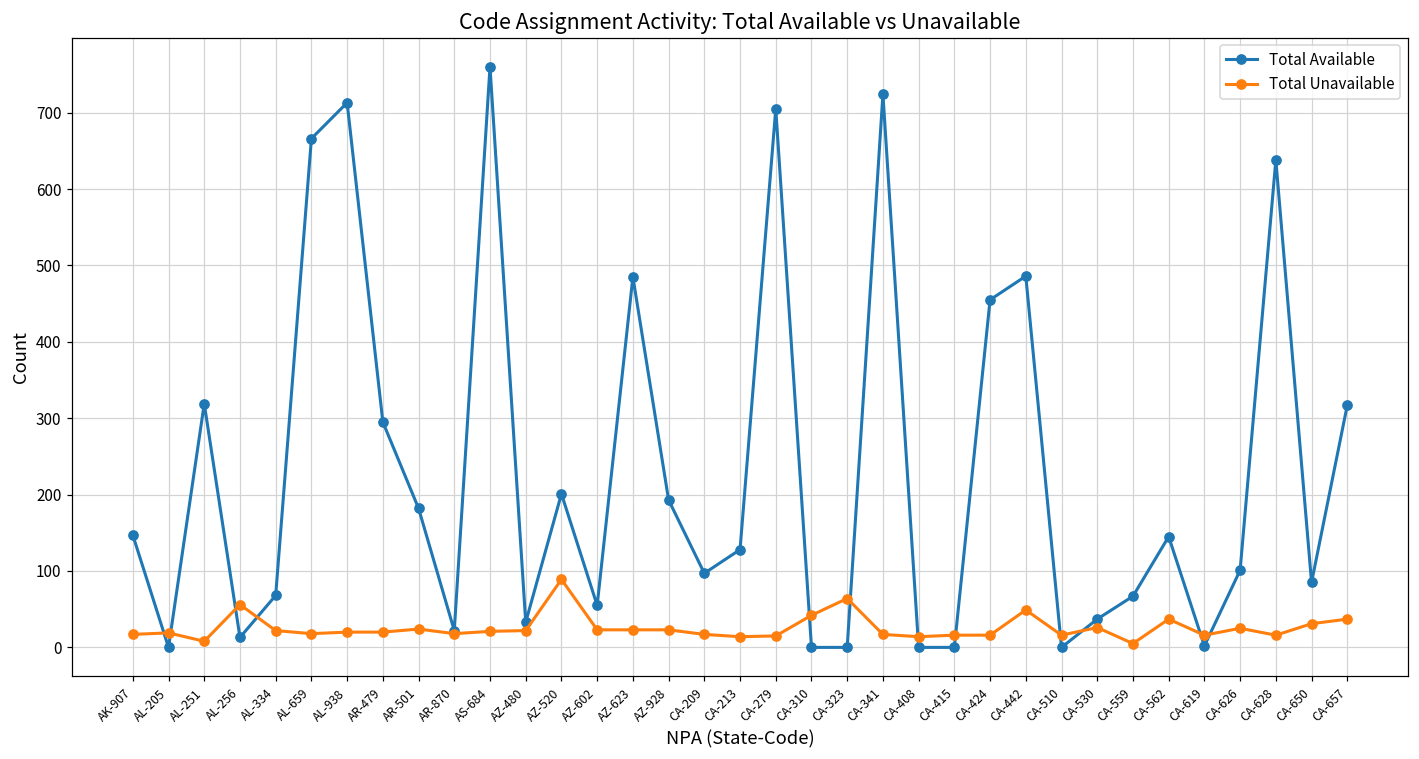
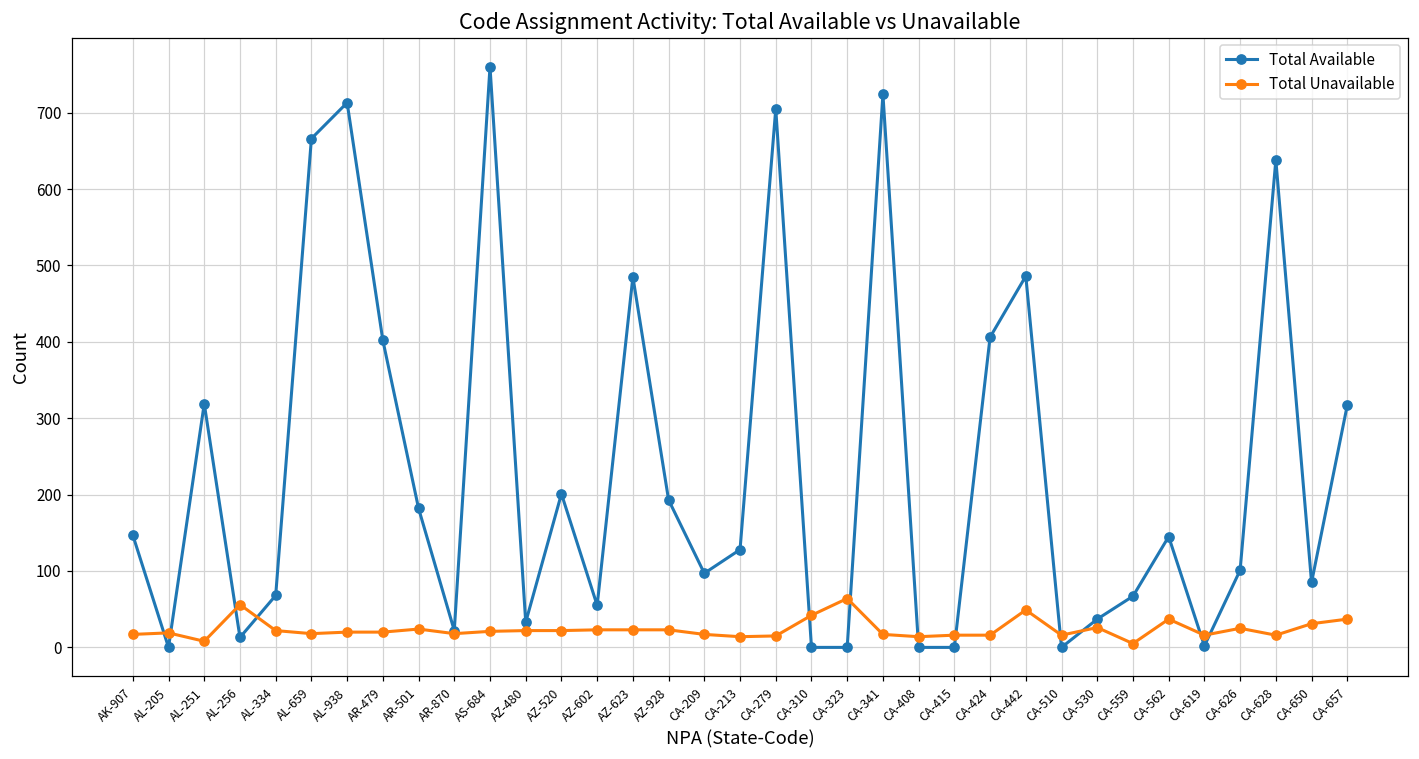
  {
    "Total Available": {
      "AK-907": 150,
      "AL-205": 0,
      "AL-251": 320,
      "AL-256": 10,
      "AL-334": 70,
      "AL-659": 670,
      "AL-938": 710,
-     "AR-479": 300,
+     "AR-479": 400,
      "AR-501": 180,
      "AR-870": 20,
      "AS-684": 760,
      "AZ-480": 30,
      "AZ-520": 200,
      "AZ-602": 60,
      "AZ-623": 490,
      "AZ-928": 190,
      "CA-209": 100,
      "CA-213": 130,
      "CA-279": 710,
      "CA-310": 0,
      "CA-323": 0,
      "CA-341": 720,
      "CA-408": 0,
      "CA-415": 0,
-     "CA-424": 460,
+     "CA-424": 410,
      "CA-442": 490,
      "CA-510": 0,
      "CA-530": 40,
      "CA-559": 70,
      "CA-562": 150,
      "CA-619": 0,
      "CA-626": 100,
      "CA-628": 640,
      "CA-650": 90,
      "CA-657": 320
    },
    "Total Unavailable": {
      "AK-907": 20,
      "AL-205": 20,
      "AL-251": 10,
      "AL-256": 60,
      "AL-334": 20,
      "AL-659": 20,
      "AL-938": 20,
      "AR-479": 20,
      "AR-501": 20,
      "AR-870": 20,
      "AS-684": 20,
      "AZ-480": 20,
-     "AZ-520": 90,
+     "AZ-520": 20,
      "AZ-602": 20,
      "AZ-623": 20,
      "AZ-928": 20,
      "CA-209": 20,
      "CA-213": 10,
      "CA-279": 20,
      "CA-310": 40,
      "CA-323": 60,
      "CA-341": 20,
      "CA-408": 10,
      "CA-415": 20,
      "CA-424": 20,
      "CA-442": 50,
      "CA-510": 20,
      "CA-530": 30,
      "CA-559": 10,
      "CA-562": 40,
      "CA-619": 20,
      "CA-626": 30,
      "CA-628": 20,
      "CA-650": 30,
      "CA-657": 40
    }
  }
